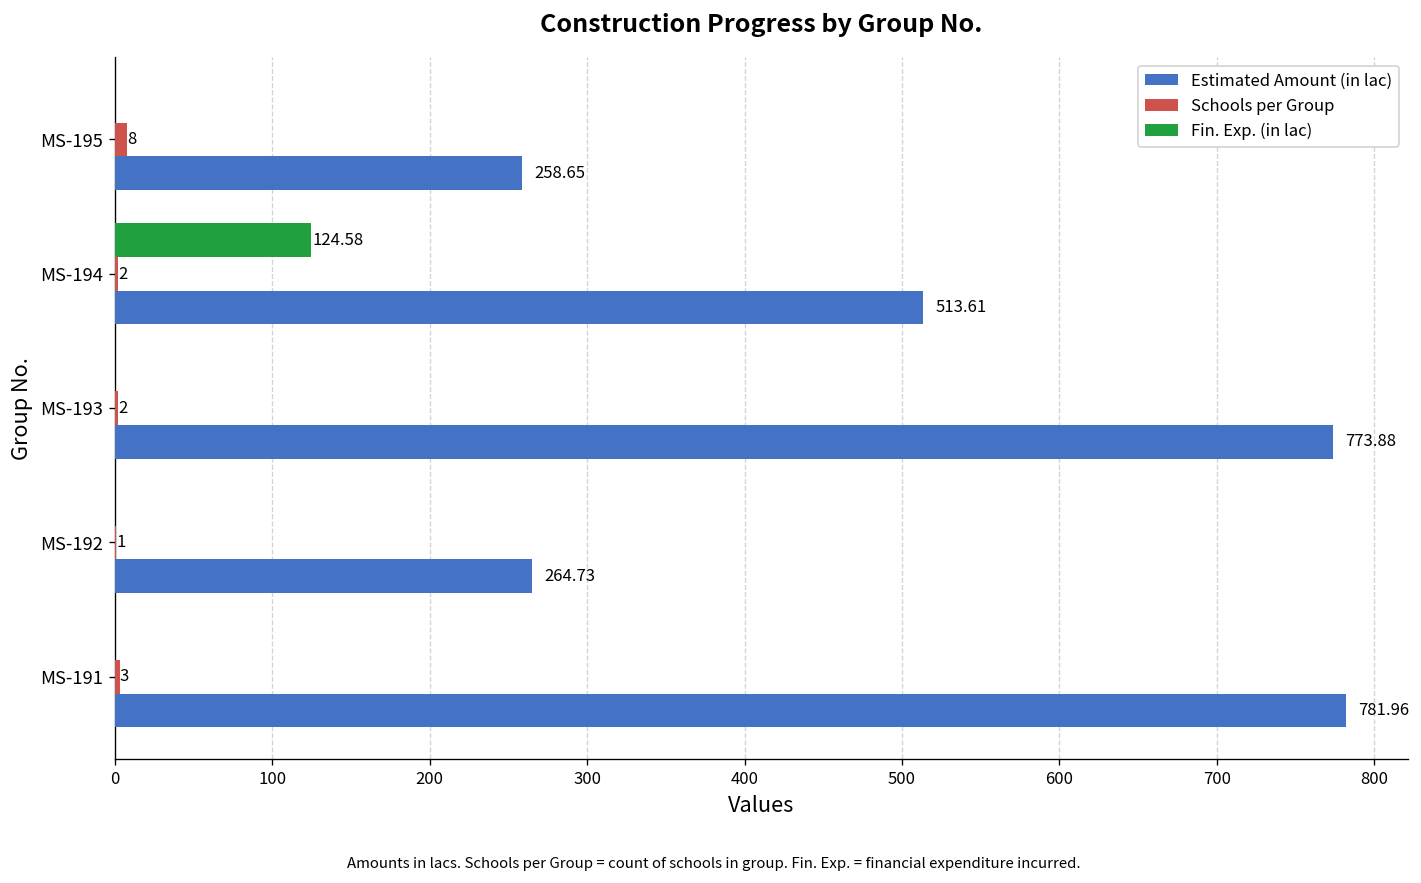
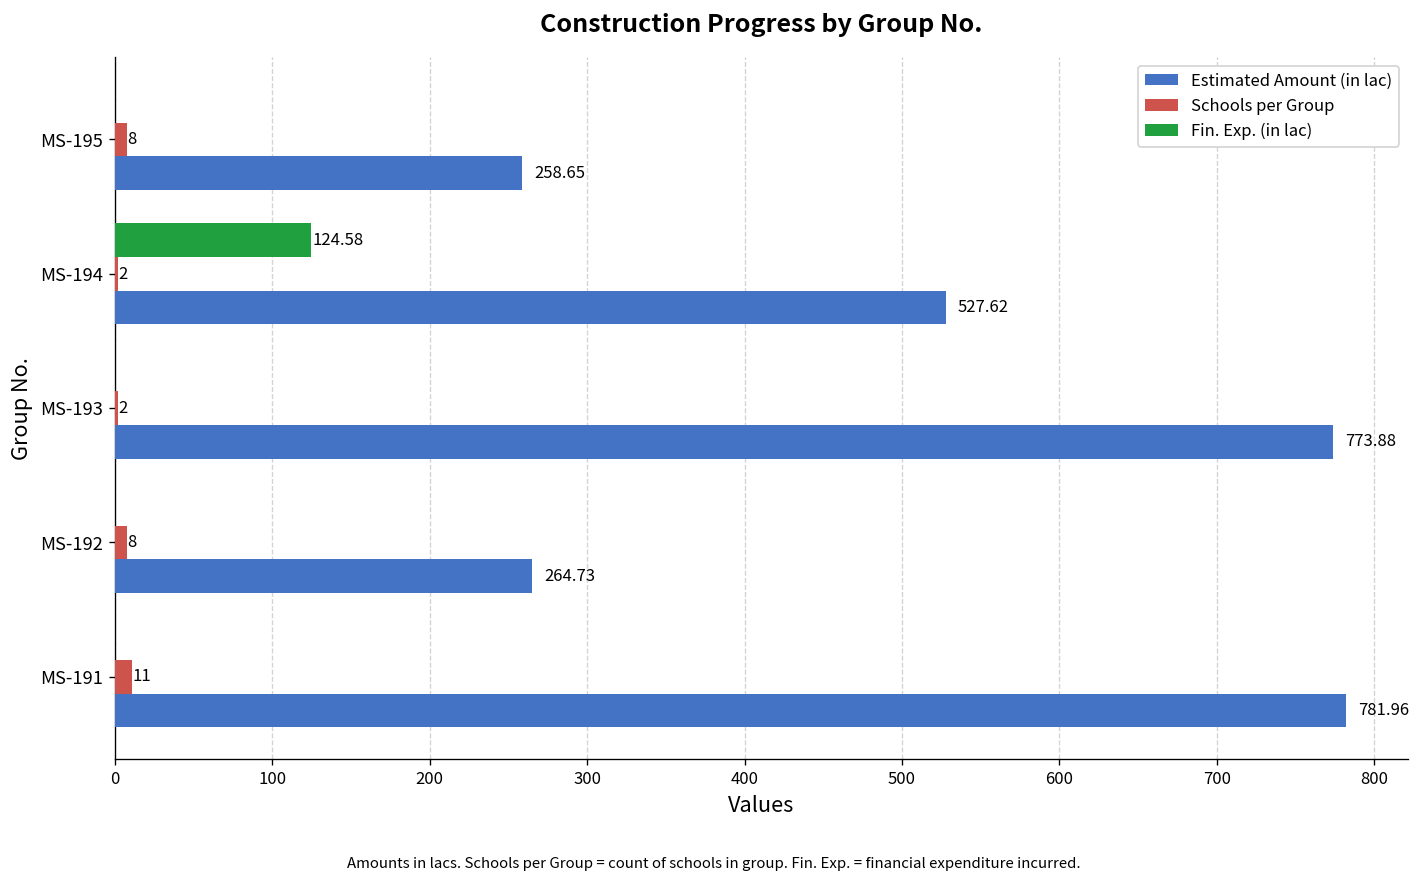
  {
    "Estimated Amount (in lac)": {
      "MS-195": 258.65,
-     "MS-194": 513.61,
+     "MS-194": 527.62,
      "MS-193": 773.88,
      "MS-192": 264.73,
      "MS-191": 781.96
    },
    "Schools per Group": {
      "MS-195": 8,
      "MS-194": 2,
      "MS-193": 2,
-     "MS-192": 1,
-     "MS-191": 3
+     "MS-192": 8,
+     "MS-191": 11
    },
    "Fin. Exp. (in lac)": {
      "MS-194": 124.58
    }
  }
